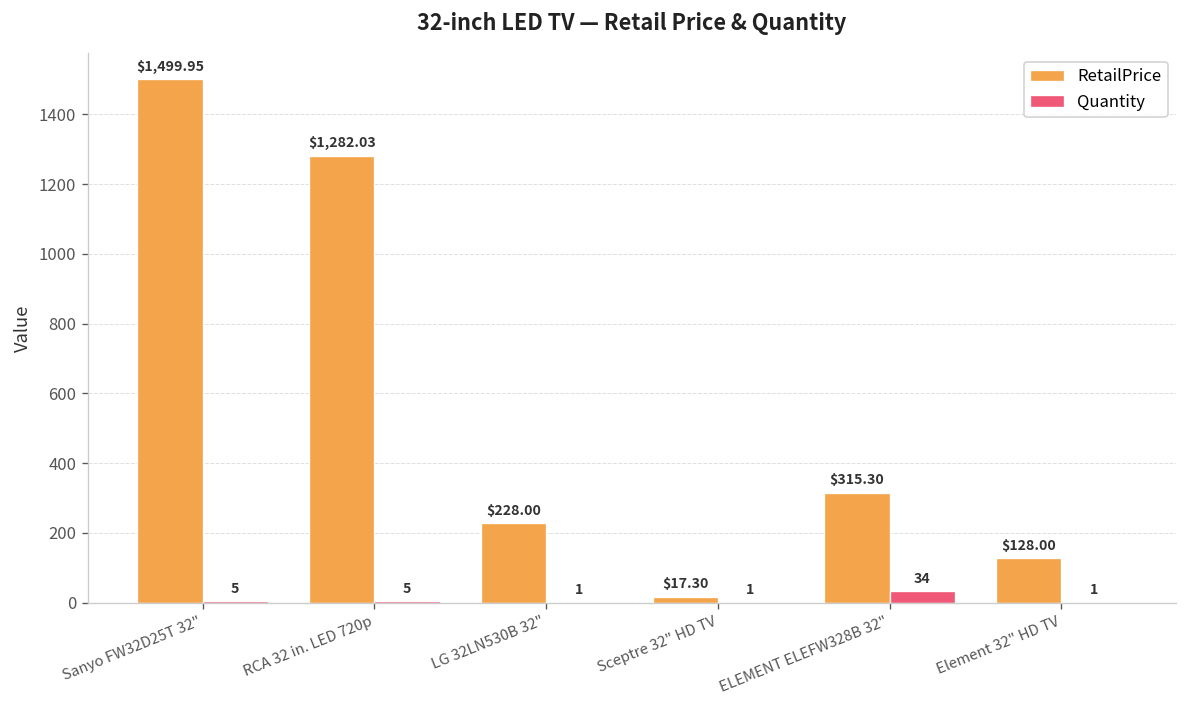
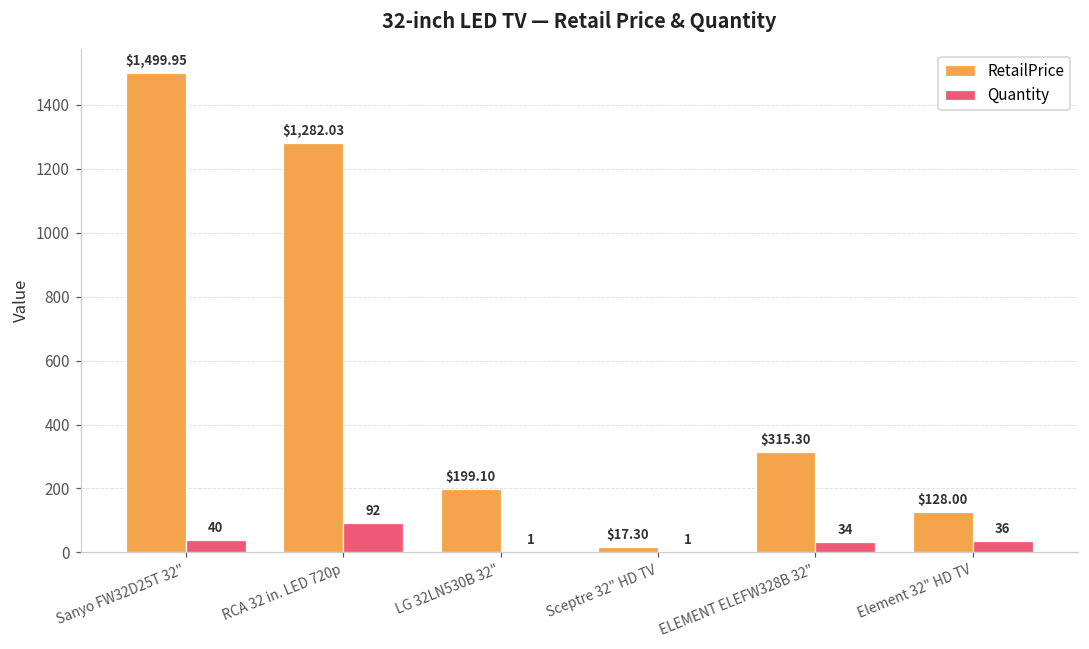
  {
    "RetailPrice": {
      "Sanyo FW32D25T 32\"": "$1,499.95",
      "RCA 32 in. LED 720p": "$1,282.03",
-     "LG 32LN530B 32\"": "$228.00",
+     "LG 32LN530B 32\"": "$199.10",
      "Sceptre 32\" HD TV": "$17.30",
      "ELEMENT ELEFW328B 32\"": "$315.30",
      "Element 32\" HD TV": "$128.00"
    },
    "Quantity": {
-     "Sanyo FW32D25T 32\"": "5",
-     "RCA 32 in. LED 720p": "5",
+     "Sanyo FW32D25T 32\"": "40",
+     "RCA 32 in. LED 720p": "92",
      "LG 32LN530B 32\"": "1",
      "Sceptre 32\" HD TV": "1",
      "ELEMENT ELEFW328B 32\"": "34",
-     "Element 32\" HD TV": "1"
+     "Element 32\" HD TV": "36"
    }
  }
